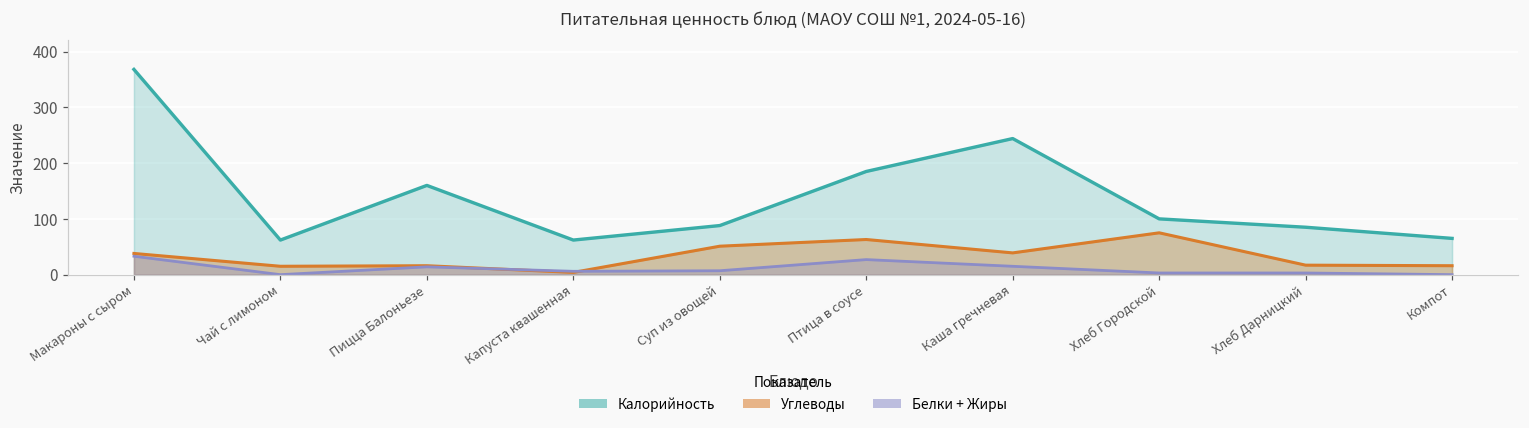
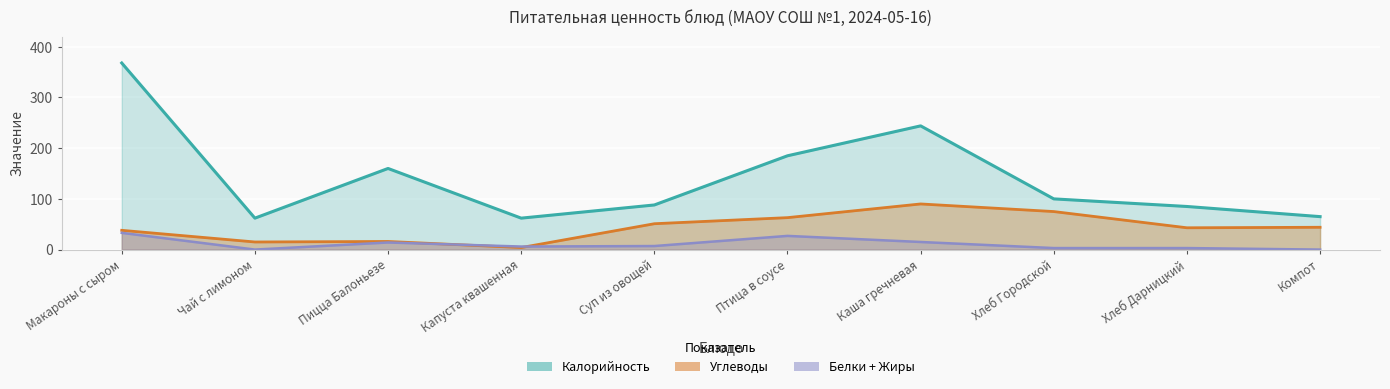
  {
    "Углеводы": {
      "Чай с лимоном": 20,
      "Суп из овощей": 50,
      "Птица в соусе": 60,
-     "Каша гречневая": 40,
+     "Каша гречневая": 90,
      "Хлеб Городской": 80,
-     "Хлеб Дарницкий": 20,
-     "Компот": 20
+     "Хлеб Дарницкий": 40,
+     "Компот": 40
    }
  }
